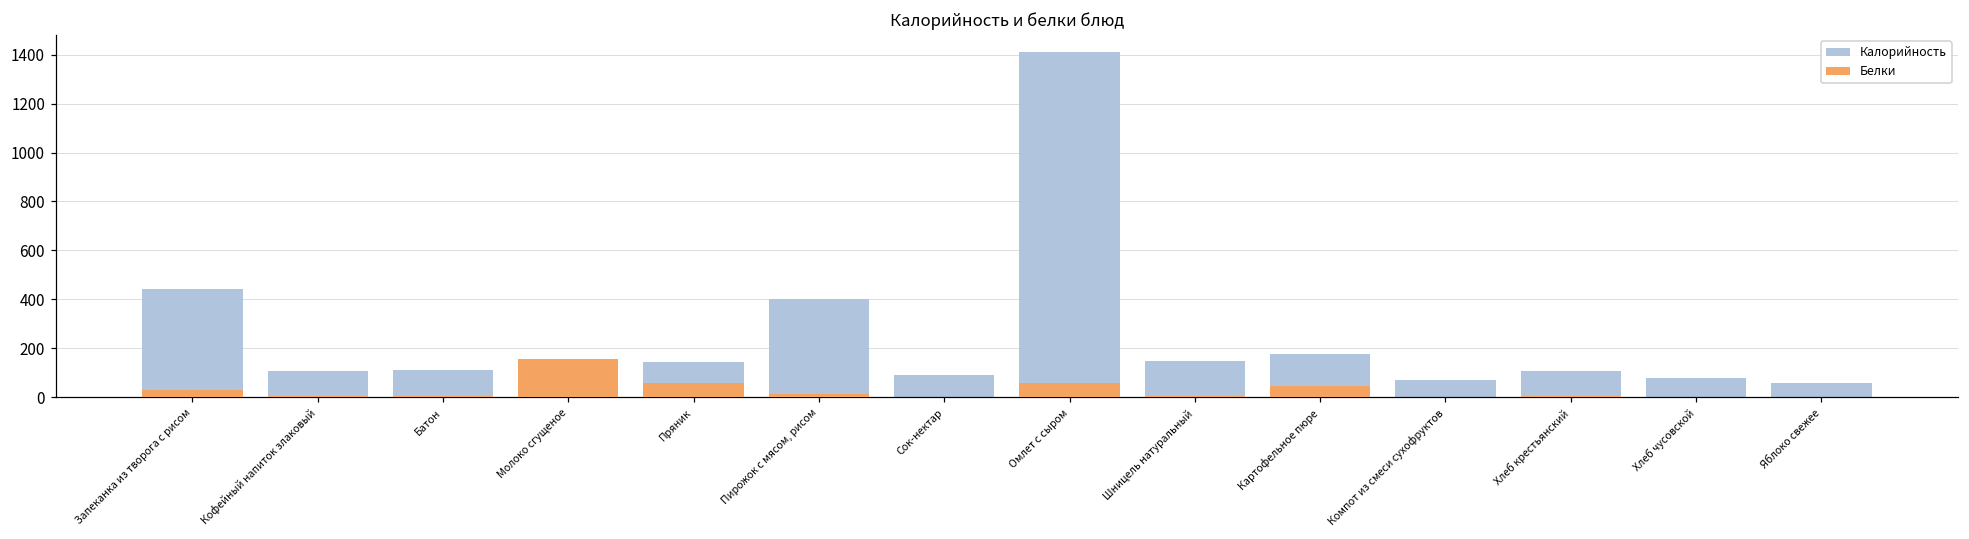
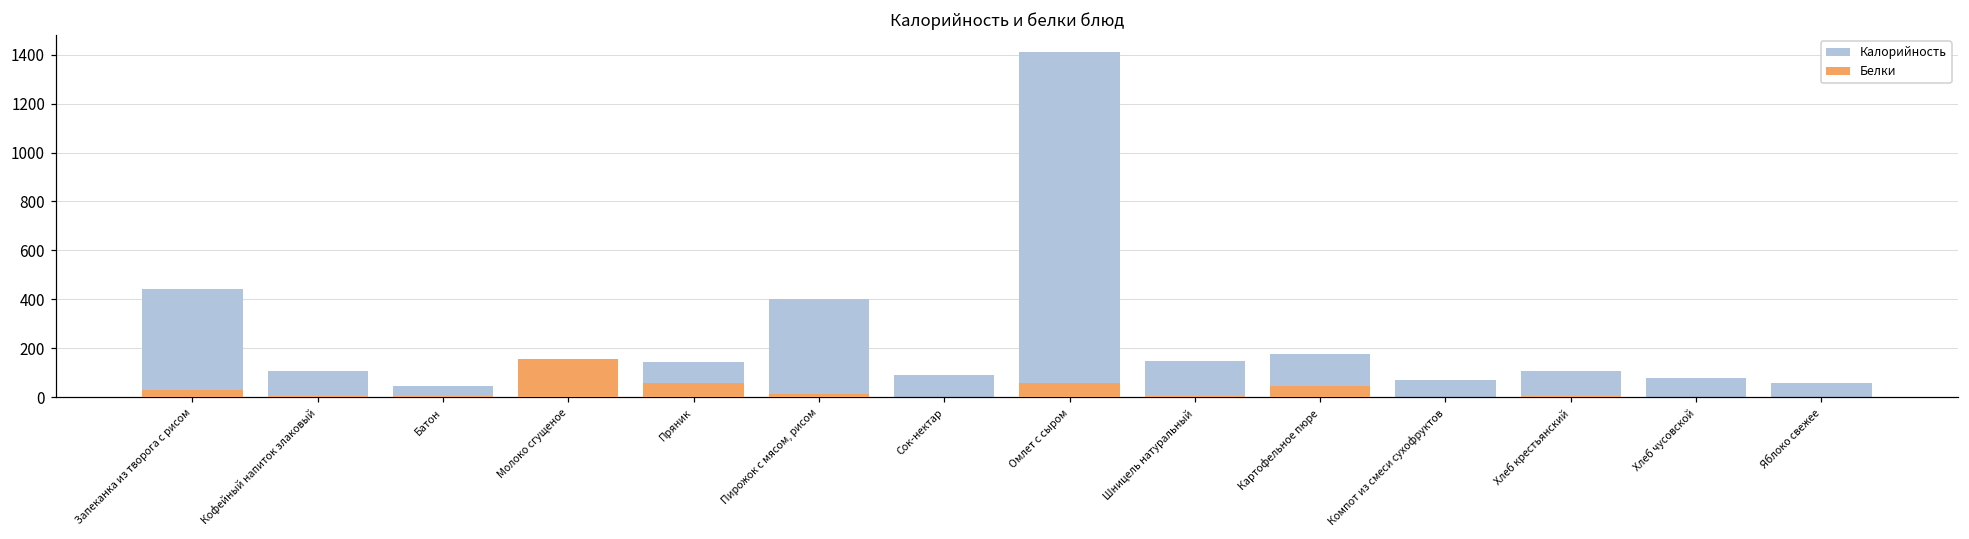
  {
    "Калорийность": {
      "Запеканка из творога с рисом": 440,
      "Кофейный напиток злаковый": 110,
-     "Батон": 110,
+     "Батон": 50,
      "Пряник": 140,
      "Пирожок с мясом, рисом": 400,
      "Сок-нектар": 90,
      "Омлет с сыром": 1410,
      "Шницель натуральный": 150,
      "Картофельное пюре": 180,
      "Компот из смеси сухофруктов": 70,
      "Хлеб крестьянский": 110,
      "Хлеб чусовской": 80,
      "Яблоко свежее": 60
    },
    "Белки": {
      "Молоко сгущеное": 160,
      "Сок-нектар": 0,
      "Компот из смеси сухофруктов": 0,
      "Яблоко свежее": 0
    }
  }
